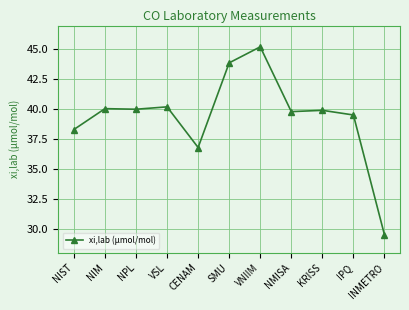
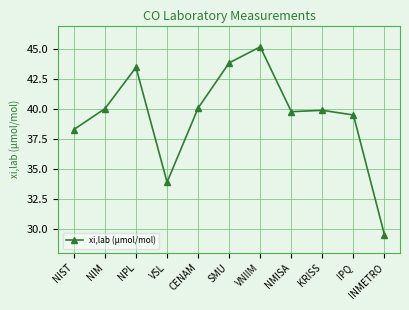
  {
    "NIST": 38.3,
    "NIM": 40.1,
-   "NPL": 40.0,
-   "VSL": 40.2,
-   "CENAM": 36.8,
+   "NPL": 43.5,
+   "VSL": 33.9,
+   "CENAM": 40.1,
    "SMU": 43.9,
    "VNIIM": 45.2,
    "NMISA": 39.8,
    "KRISS": 39.9,
    "IPQ": 39.5,
    "INMETRO": 29.5
  }
